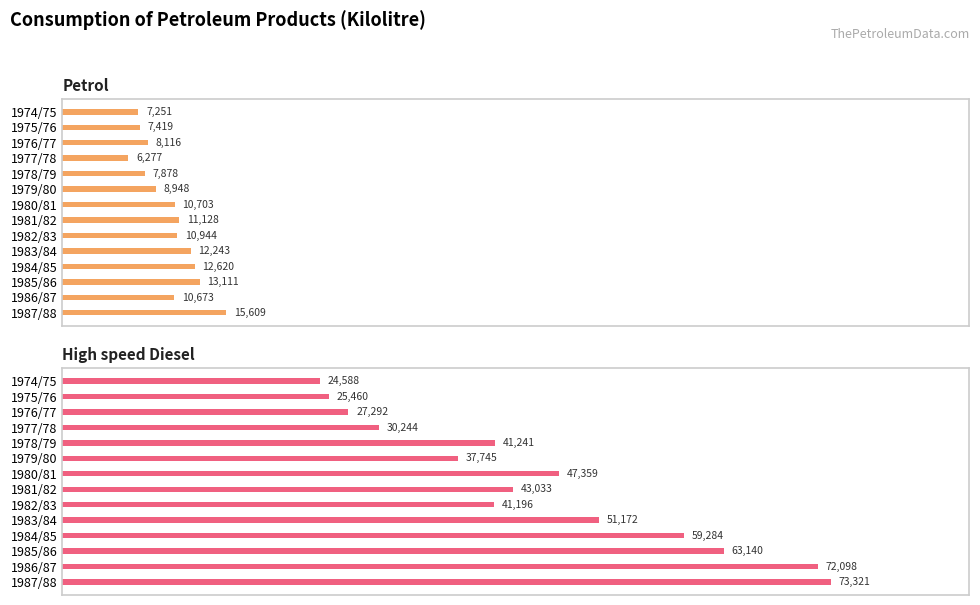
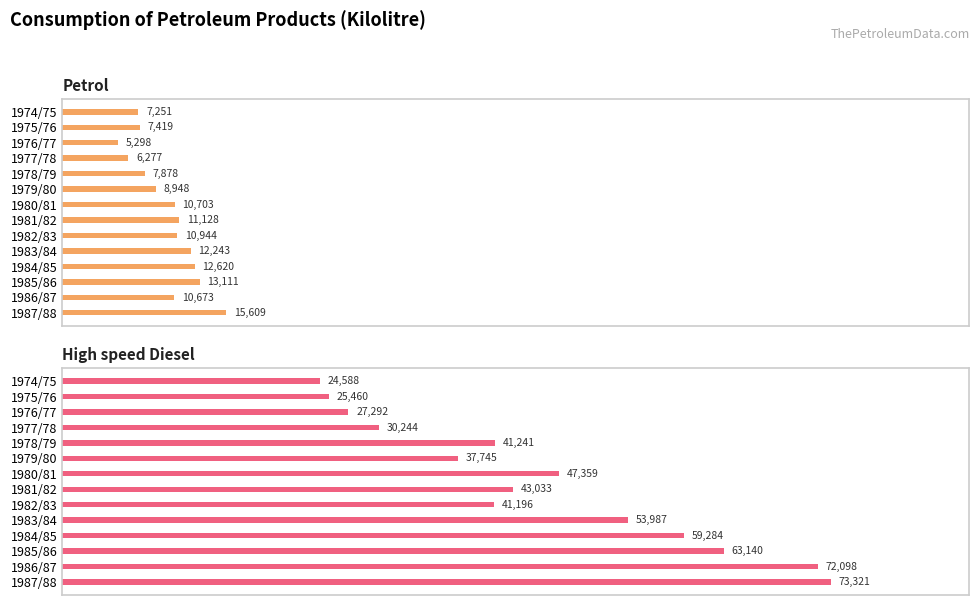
  {
    "Petrol": {
      "1974/75": "7,251",
      "1975/76": "7,419",
-     "1976/77": "8,116",
+     "1976/77": "5,298",
      "1977/78": "6,277",
      "1978/79": "7,878",
      "1979/80": "8,948",
      "1980/81": "10,703",
      "1981/82": "11,128",
      "1982/83": "10,944",
      "1983/84": "12,243",
      "1984/85": "12,620",
      "1985/86": "13,111",
      "1986/87": "10,673",
      "1987/88": "15,609"
    },
    "High speed Diesel": {
      "1974/75": "24,588",
      "1975/76": "25,460",
      "1976/77": "27,292",
      "1977/78": "30,244",
      "1978/79": "41,241",
      "1979/80": "37,745",
      "1980/81": "47,359",
      "1981/82": "43,033",
      "1982/83": "41,196",
-     "1983/84": "51,172",
+     "1983/84": "53,987",
      "1984/85": "59,284",
      "1985/86": "63,140",
      "1986/87": "72,098",
      "1987/88": "73,321"
    }
  }
